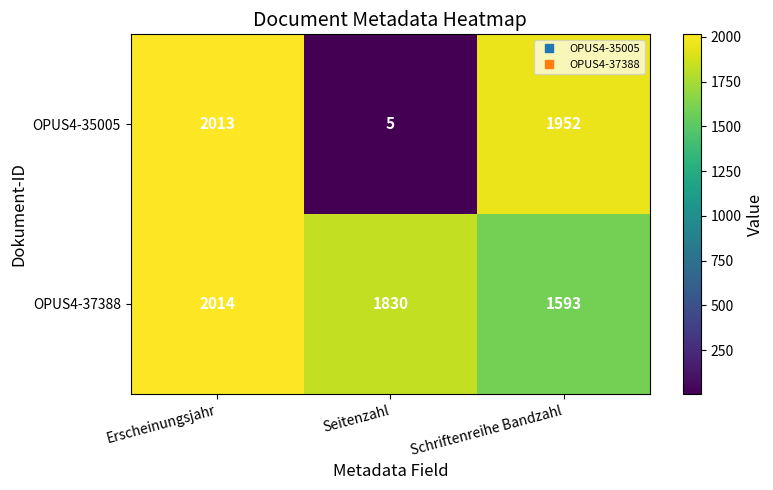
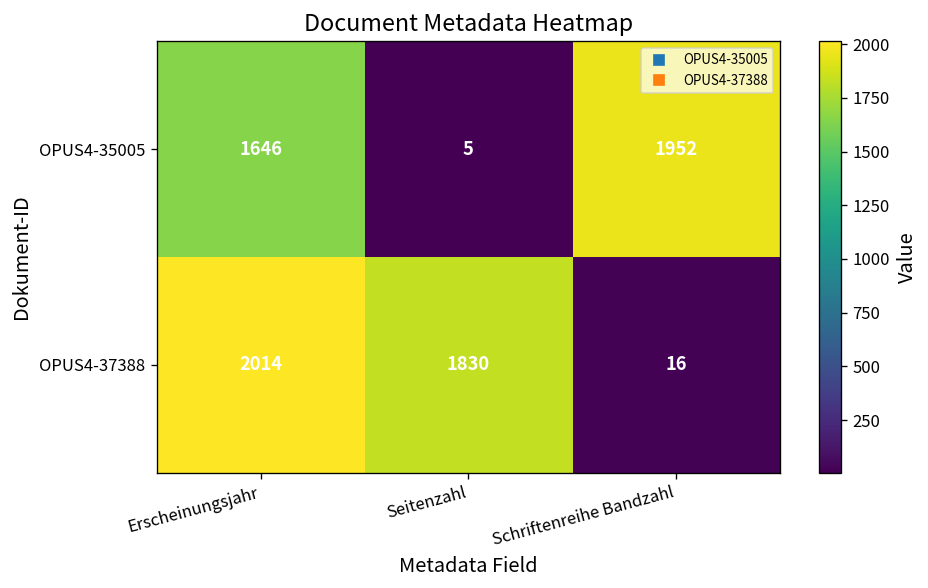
  {
    "OPUS4-35005": {
-     "Erscheinungsjahr": 2013,
+     "Erscheinungsjahr": 1646,
      "Seitenzahl": 5,
      "Schriftenreihe Bandzahl": 1952
    },
    "OPUS4-37388": {
      "Erscheinungsjahr": 2014,
      "Seitenzahl": 1830,
-     "Schriftenreihe Bandzahl": 1593
+     "Schriftenreihe Bandzahl": 16
    }
  }
